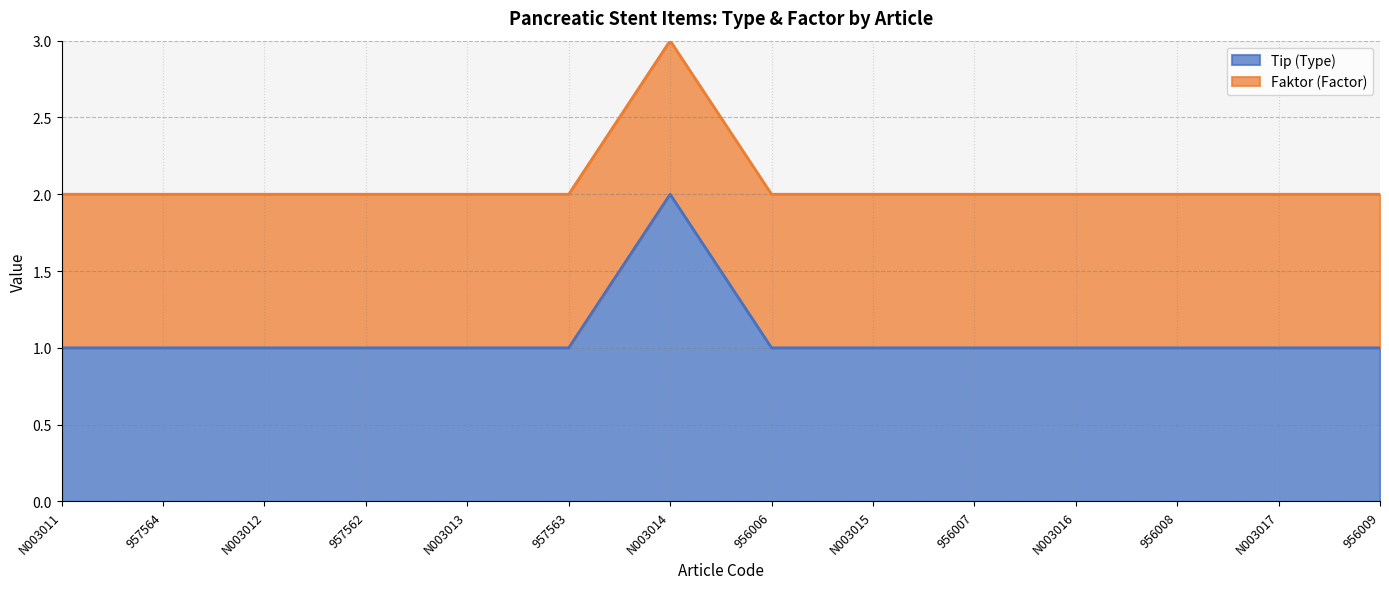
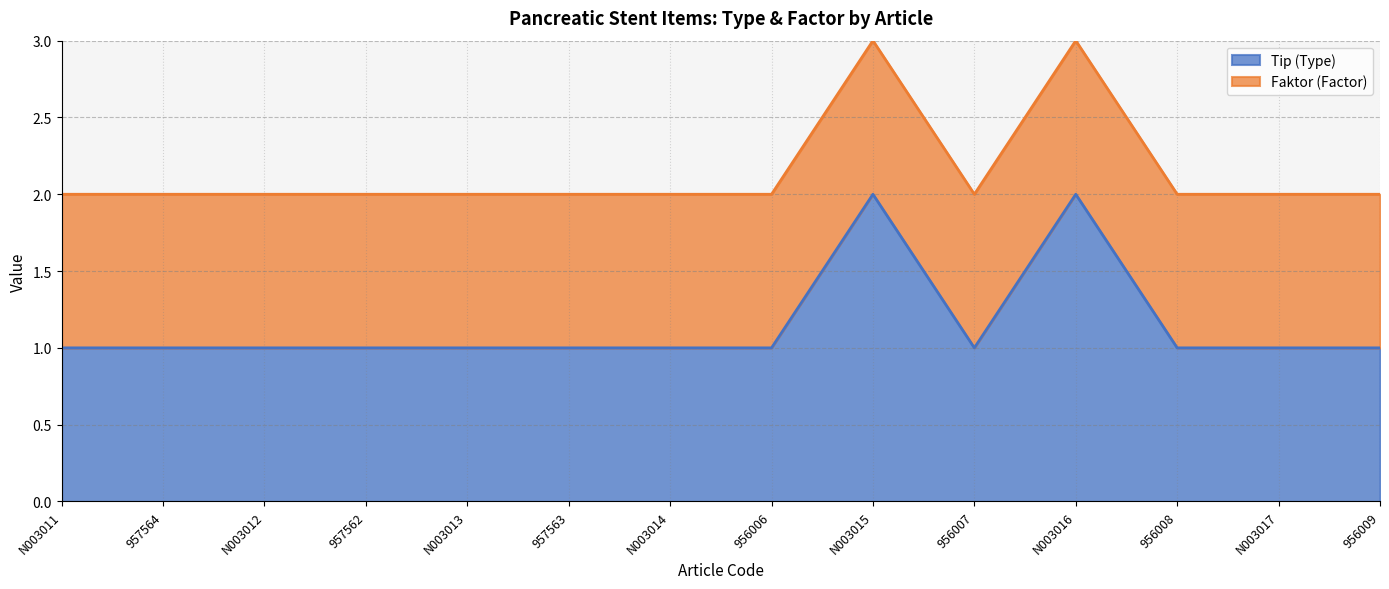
  {
    "Tip (Type)": {
      "N003011": 1,
      "957564": 1,
      "N003012": 1,
      "957562": 1,
      "N003013": 1,
      "957563": 1,
-     "N003014": 2,
+     "N003014": 1,
      "956006": 1,
-     "N003015": 1,
+     "N003015": 2,
      "956007": 1,
-     "N003016": 1,
+     "N003016": 2,
      "956008": 1,
      "N003017": 1,
      "956009": 1
    },
    "Faktor (Factor)": {
      "N003011": 2,
      "957564": 2,
      "N003012": 2,
      "957562": 2,
      "N003013": 2,
      "957563": 2,
      "956006": 2,
      "956007": 2,
      "956008": 2,
      "N003017": 2,
      "956009": 2
    }
  }
